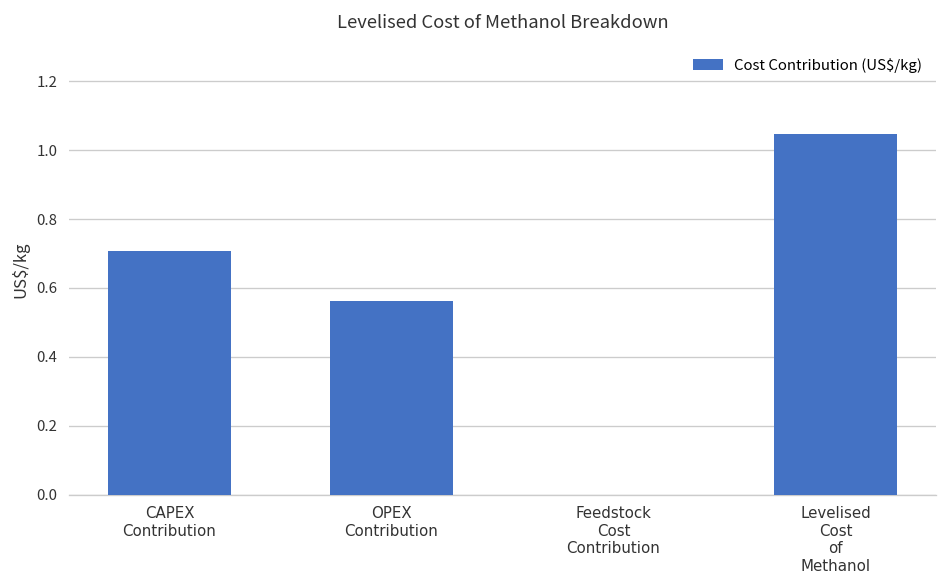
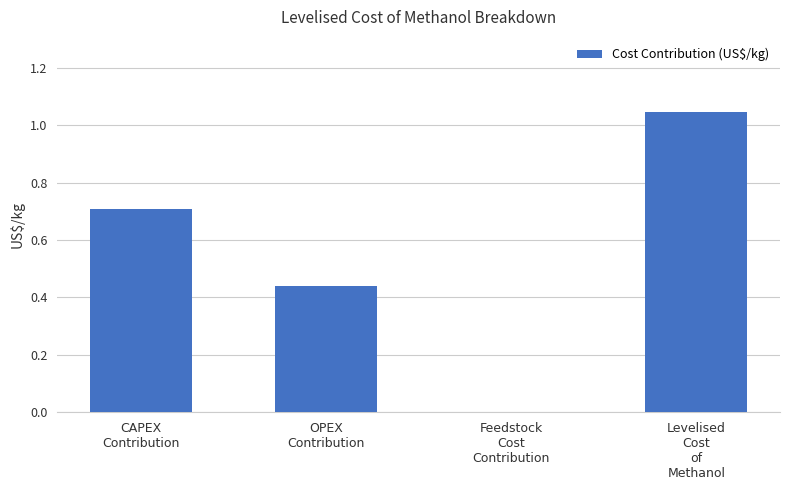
  {
    "CAPEX Contribution": 0.71,
-   "OPEX Contribution": 0.56,
+   "OPEX Contribution": 0.44,
    "Feedstock Cost Contribution": 0.00,
    "Levelised Cost of Methanol": 1.05
  }
